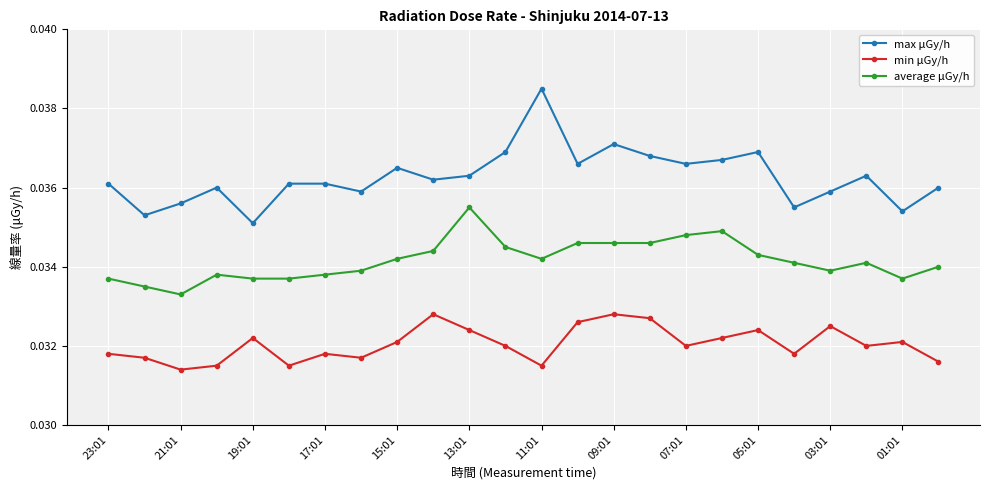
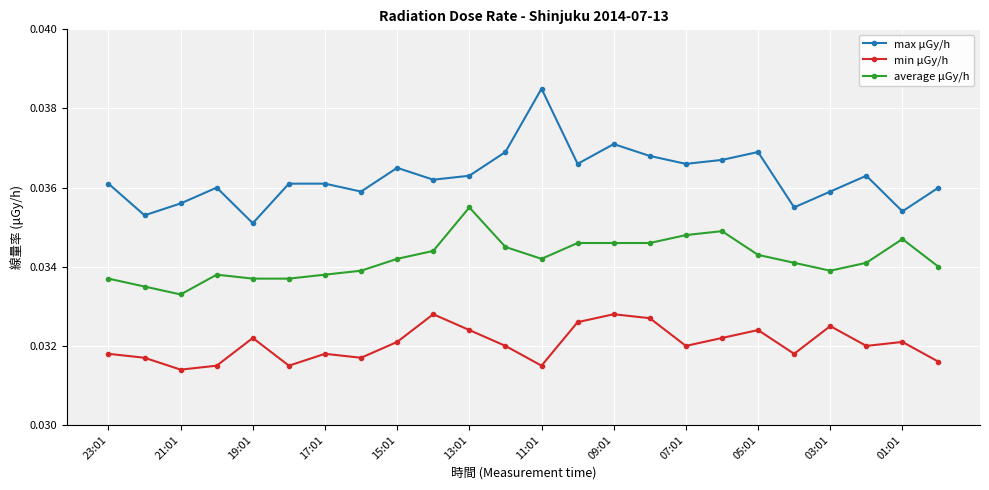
  {
    "max μGy/h": {
      "23:01": 0.0361,
      "21:01": 0.0356,
      "19:01": 0.0351,
      "17:01": 0.0361,
      "15:01": 0.0365,
      "13:01": 0.0363,
      "11:01": 0.0385,
      "09:01": 0.0371,
      "07:01": 0.0366,
      "05:01": 0.0369,
      "03:01": 0.0359,
      "01:01": 0.0354
    },
    "min μGy/h": {
      "23:01": 0.0318,
      "21:01": 0.0314,
      "19:01": 0.0322,
      "17:01": 0.0318,
      "15:01": 0.0321,
      "13:01": 0.0324,
      "11:01": 0.0315,
      "09:01": 0.0328,
      "07:01": 0.0320,
      "05:01": 0.0324,
      "03:01": 0.0325,
      "01:01": 0.0321
    },
    "average μGy/h": {
      "23:01": 0.0337,
      "21:01": 0.0333,
      "19:01": 0.0337,
      "17:01": 0.0338,
      "15:01": 0.0342,
      "13:01": 0.0355,
      "11:01": 0.0342,
      "09:01": 0.0346,
      "07:01": 0.0348,
      "05:01": 0.0343,
      "03:01": 0.0339,
-     "01:01": 0.0337
+     "01:01": 0.0347
    }
  }
